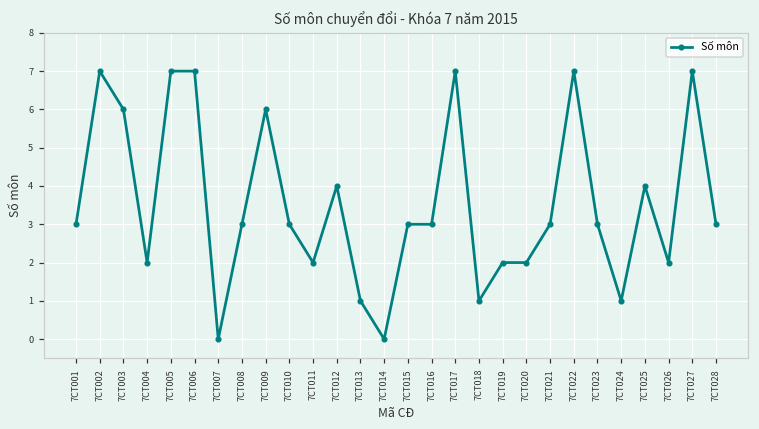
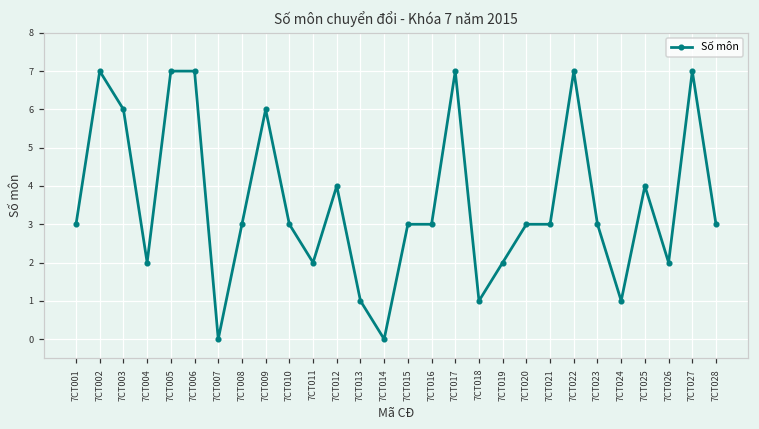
  {
    "7CT001": 3,
    "7CT002": 7,
    "7CT003": 6,
    "7CT004": 2,
    "7CT005": 7,
    "7CT006": 7,
    "7CT007": 0,
    "7CT008": 3,
    "7CT009": 6,
    "7CT010": 3,
    "7CT011": 2,
    "7CT012": 4,
    "7CT013": 1,
    "7CT014": 0,
    "7CT015": 3,
    "7CT016": 3,
    "7CT017": 7,
    "7CT018": 1,
    "7CT019": 2,
-   "7CT020": 2,
+   "7CT020": 3,
    "7CT021": 3,
    "7CT022": 7,
    "7CT023": 3,
    "7CT024": 1,
    "7CT025": 4,
    "7CT026": 2,
    "7CT027": 7,
    "7CT028": 3
  }
